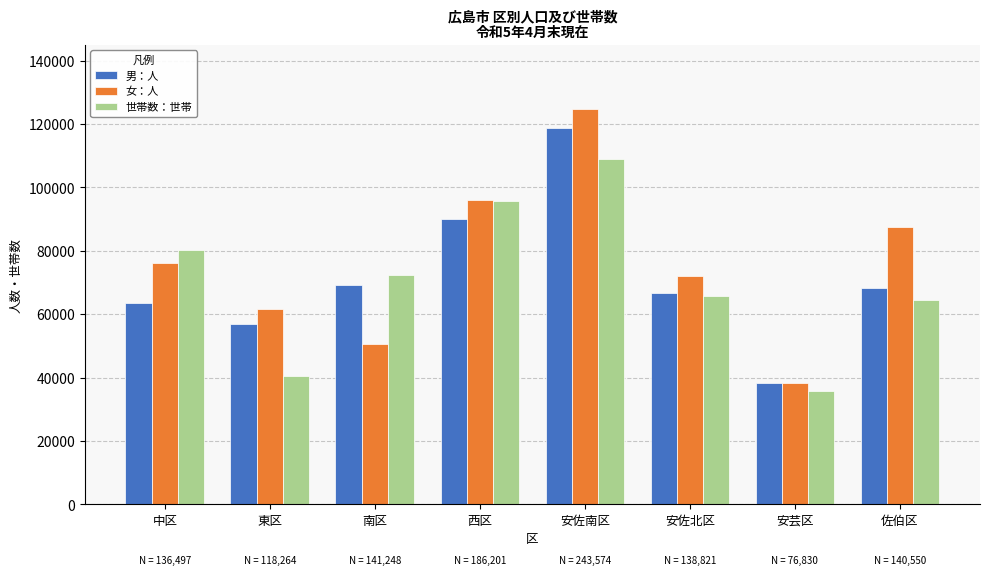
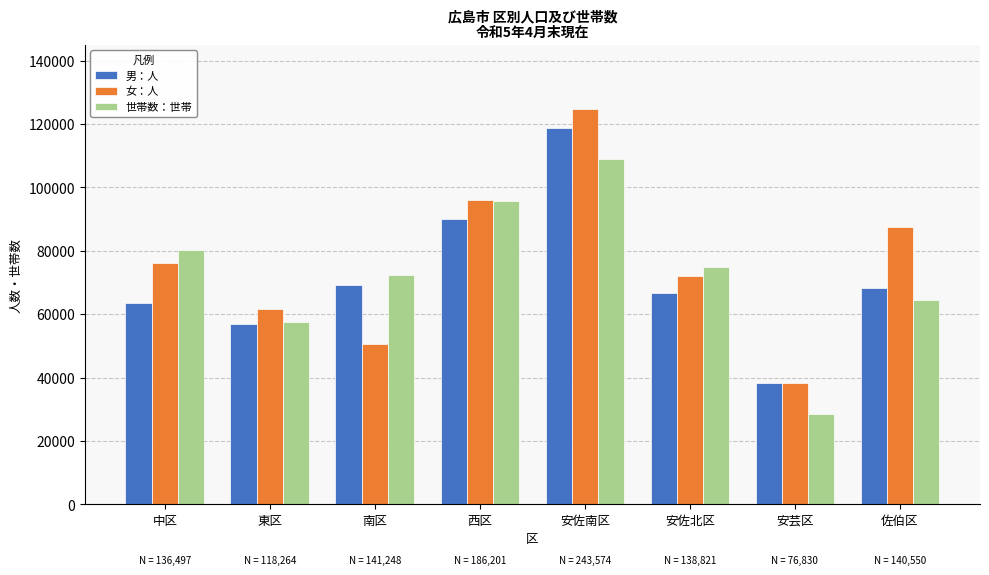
  {
    "男：人": {
      "中区": 64000,
      "東区": 57000,
      "南区": 69000,
      "西区": 90000,
      "安佐南区": 119000,
      "安佐北区": 67000,
      "安芸区": 38000,
      "佐伯区": 68000
    },
    "女：人": {
      "中区": 76000,
      "東区": 61000,
      "南区": 51000,
      "西区": 96000,
      "安佐南区": 125000,
      "安佐北区": 72000,
      "安芸区": 38000,
      "佐伯区": 88000
    },
    "世帯数：世帯": {
      "中区": 80000,
-     "東区": 41000,
+     "東区": 57000,
      "南区": 72000,
      "西区": 96000,
      "安佐南区": 109000,
-     "安佐北区": 66000,
-     "安芸区": 36000,
+     "安佐北区": 75000,
+     "安芸区": 28000,
      "佐伯区": 65000
    }
  }
